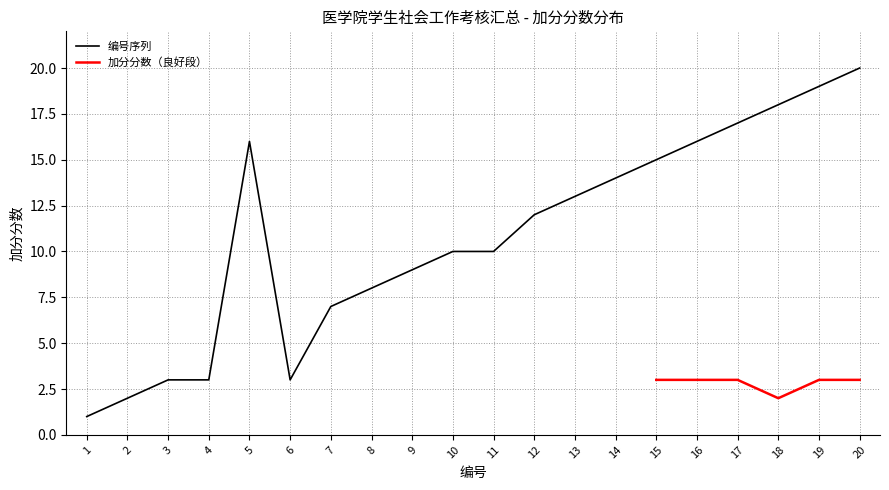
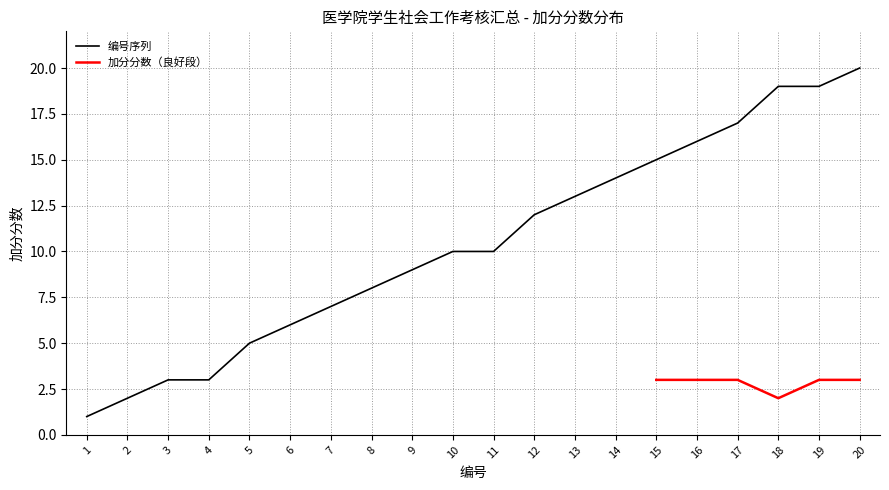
  {
    "编号序列": {
      "1": 1,
      "2": 2,
      "3": 3,
      "4": 3,
-     "5": 16,
-     "6": 3,
+     "5": 5,
+     "6": 6,
      "7": 7,
      "8": 8,
      "9": 9,
      "10": 10,
      "11": 10,
      "12": 12,
      "13": 13,
      "14": 14,
      "15": 15,
      "16": 16,
      "17": 17,
-     "18": 18,
+     "18": 19,
      "19": 19,
      "20": 20
    },
    "加分分数（良好段）": {
      "15": 3,
      "16": 3,
      "17": 3,
      "18": 2,
      "19": 3,
      "20": 3
    }
  }
